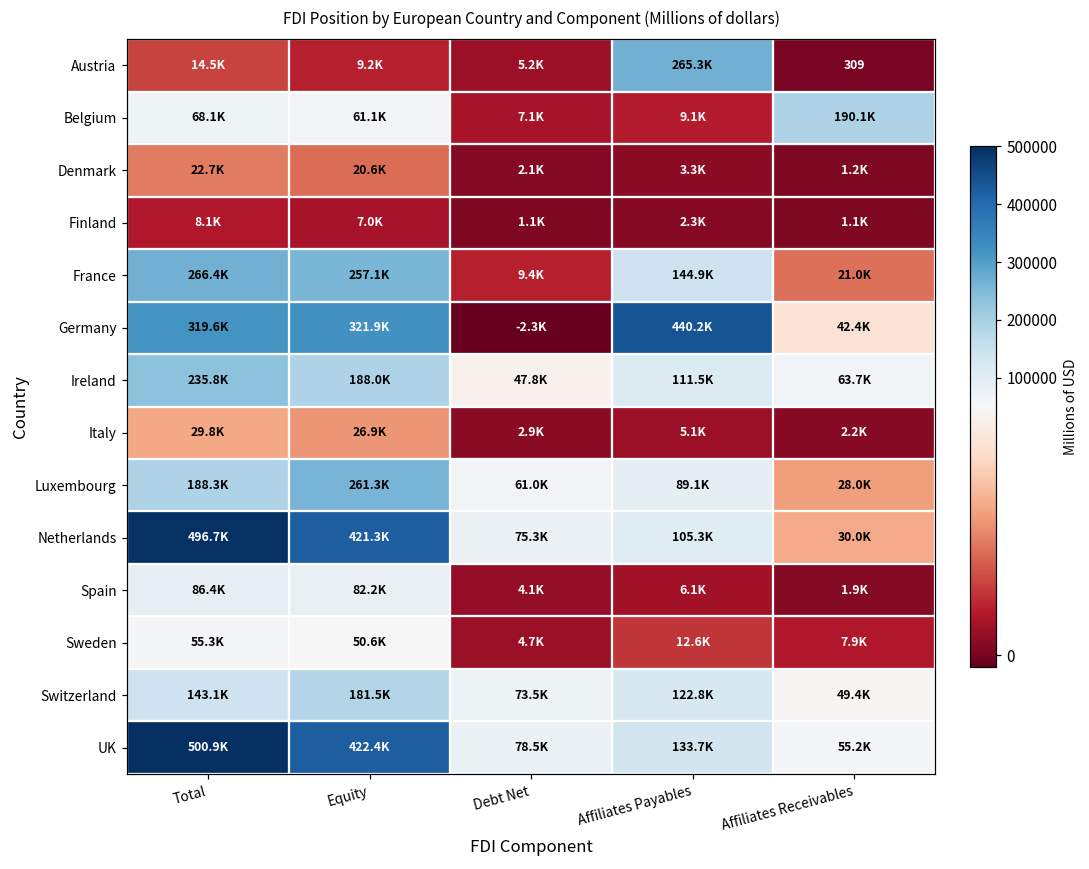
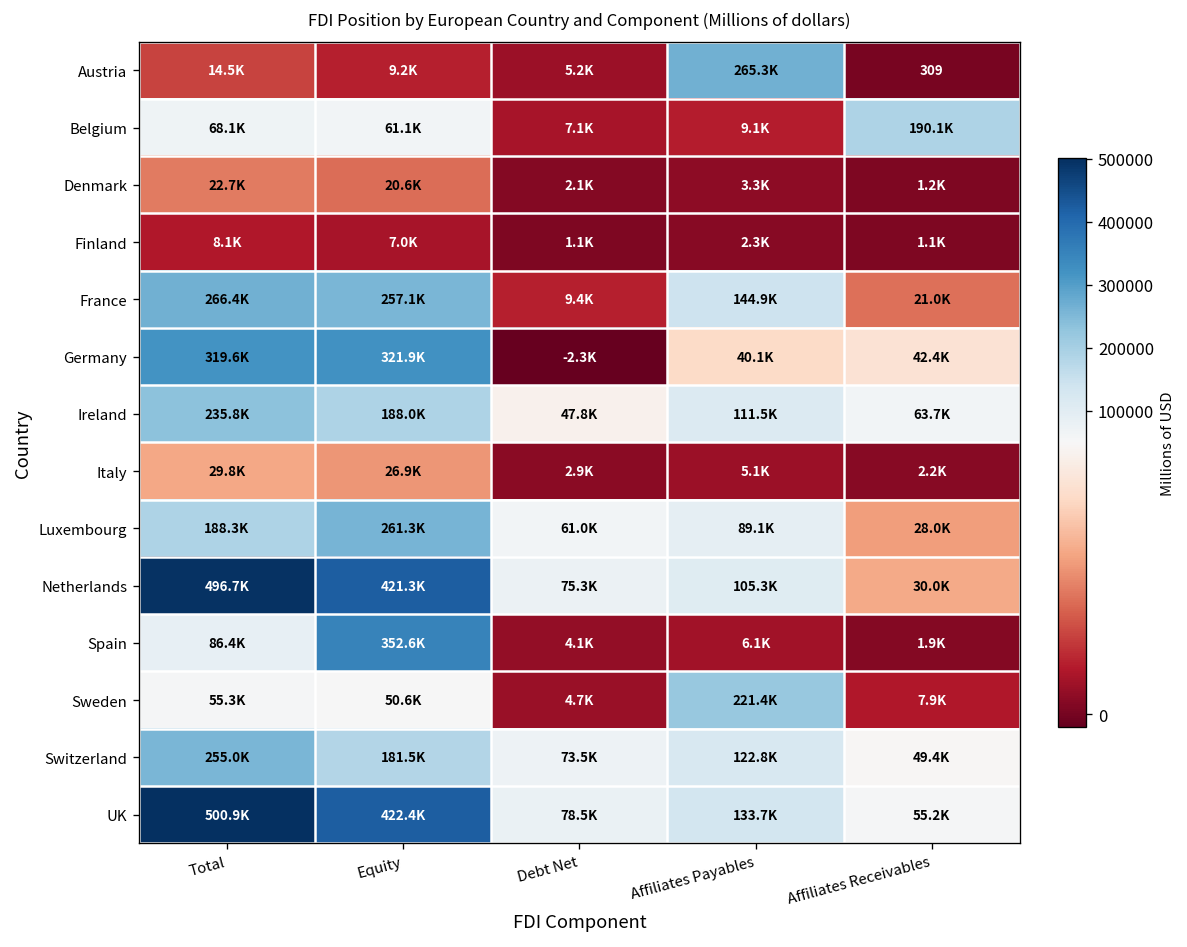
  {
    "Austria": {
      "Total": "14.5K",
      "Equity": "9.2K",
      "Debt Net": "5.2K",
      "Affiliates Payables": "265.3K",
      "Affiliates Receivables": "309"
    },
    "Belgium": {
      "Total": "68.1K",
      "Equity": "61.1K",
      "Debt Net": "7.1K",
      "Affiliates Payables": "9.1K",
      "Affiliates Receivables": "190.1K"
    },
    "Denmark": {
      "Total": "22.7K",
      "Equity": "20.6K",
      "Debt Net": "2.1K",
      "Affiliates Payables": "3.3K",
      "Affiliates Receivables": "1.2K"
    },
    "Finland": {
      "Total": "8.1K",
      "Equity": "7.0K",
      "Debt Net": "1.1K",
      "Affiliates Payables": "2.3K",
      "Affiliates Receivables": "1.1K"
    },
    "France": {
      "Total": "266.4K",
      "Equity": "257.1K",
      "Debt Net": "9.4K",
      "Affiliates Payables": "144.9K",
      "Affiliates Receivables": "21.0K"
    },
    "Germany": {
      "Total": "319.6K",
      "Equity": "321.9K",
      "Debt Net": "-2.3K",
-     "Affiliates Payables": "440.2K",
+     "Affiliates Payables": "40.1K",
      "Affiliates Receivables": "42.4K"
    },
    "Ireland": {
      "Total": "235.8K",
      "Equity": "188.0K",
      "Debt Net": "47.8K",
      "Affiliates Payables": "111.5K",
      "Affiliates Receivables": "63.7K"
    },
    "Italy": {
      "Total": "29.8K",
      "Equity": "26.9K",
      "Debt Net": "2.9K",
      "Affiliates Payables": "5.1K",
      "Affiliates Receivables": "2.2K"
    },
    "Luxembourg": {
      "Total": "188.3K",
      "Equity": "261.3K",
      "Debt Net": "61.0K",
      "Affiliates Payables": "89.1K",
      "Affiliates Receivables": "28.0K"
    },
    "Netherlands": {
      "Total": "496.7K",
      "Equity": "421.3K",
      "Debt Net": "75.3K",
      "Affiliates Payables": "105.3K",
      "Affiliates Receivables": "30.0K"
    },
    "Spain": {
      "Total": "86.4K",
-     "Equity": "82.2K",
+     "Equity": "352.6K",
      "Debt Net": "4.1K",
      "Affiliates Payables": "6.1K",
      "Affiliates Receivables": "1.9K"
    },
    "Sweden": {
      "Total": "55.3K",
      "Equity": "50.6K",
      "Debt Net": "4.7K",
-     "Affiliates Payables": "12.6K",
+     "Affiliates Payables": "221.4K",
      "Affiliates Receivables": "7.9K"
    },
    "Switzerland": {
-     "Total": "143.1K",
+     "Total": "255.0K",
      "Equity": "181.5K",
      "Debt Net": "73.5K",
      "Affiliates Payables": "122.8K",
      "Affiliates Receivables": "49.4K"
    },
    "UK": {
      "Total": "500.9K",
      "Equity": "422.4K",
      "Debt Net": "78.5K",
      "Affiliates Payables": "133.7K",
      "Affiliates Receivables": "55.2K"
    }
  }
